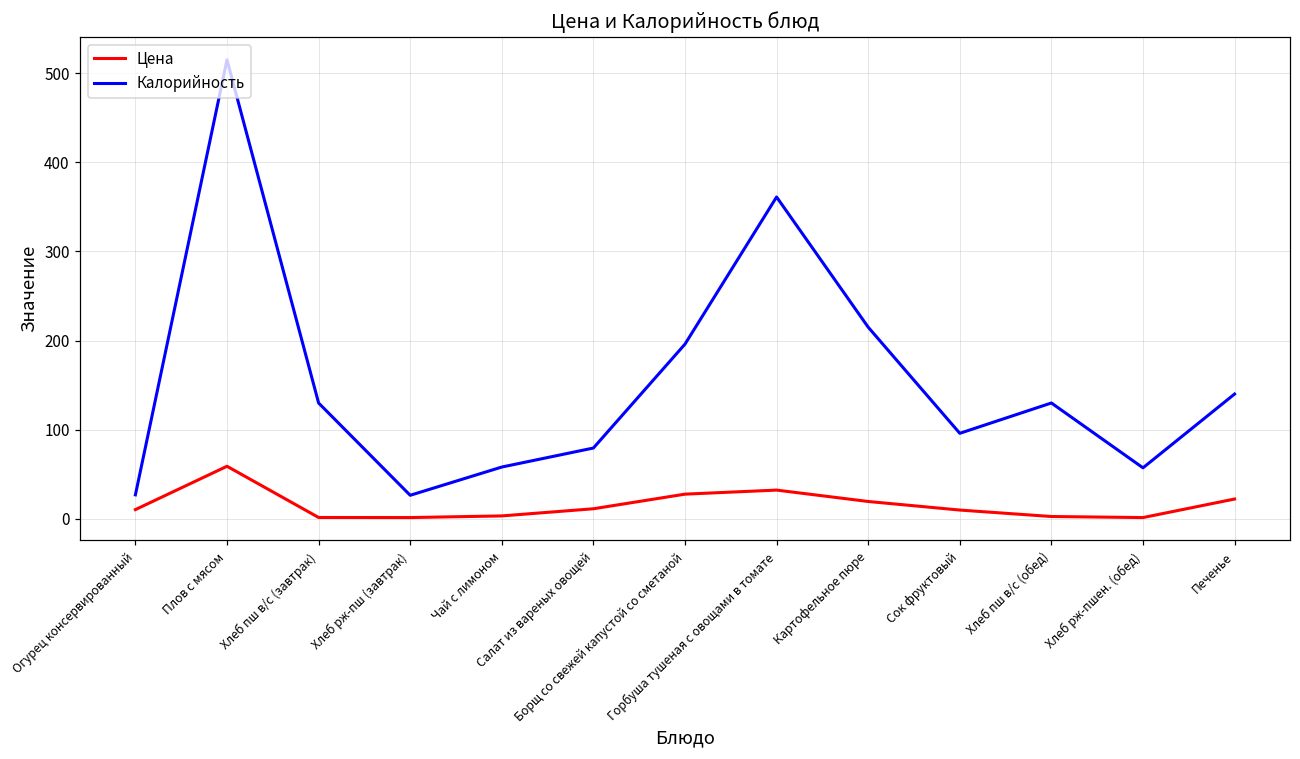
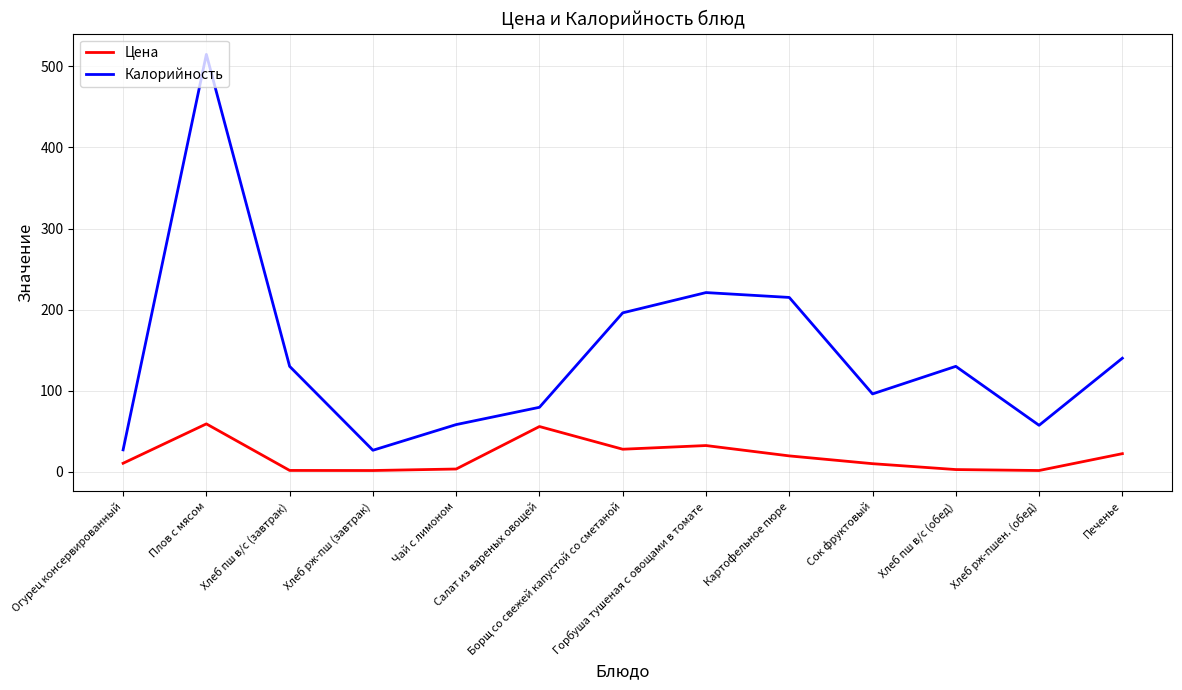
  {
    "Цена": {
      "Огурец консервированный": 10,
      "Плов с мясом": 60,
      "Хлеб пш в/с (завтрак)": 0,
      "Хлеб рж-пш (завтрак)": 0,
      "Чай с лимоном": 0,
-     "Салат из вареных овощей": 10,
+     "Салат из вареных овощей": 60,
      "Борщ со свежей капустой со сметаной": 30,
      "Горбуша тушеная с овощами в томате": 30,
      "Картофельное пюре": 20,
      "Сок фруктовый": 10,
      "Хлеб пш в/с (обед)": 0,
      "Хлеб рж-пшен. (обед)": 0,
      "Печенье": 20
    },
    "Калорийность": {
      "Огурец консервированный": 30,
      "Хлеб пш в/с (завтрак)": 130,
      "Хлеб рж-пш (завтрак)": 30,
      "Чай с лимоном": 60,
      "Салат из вареных овощей": 80,
      "Борщ со свежей капустой со сметаной": 200,
-     "Горбуша тушеная с овощами в томате": 360,
+     "Горбуша тушеная с овощами в томате": 220,
      "Картофельное пюре": 220,
      "Сок фруктовый": 100,
      "Хлеб пш в/с (обед)": 130,
      "Хлеб рж-пшен. (обед)": 60,
      "Печенье": 140
    }
  }
